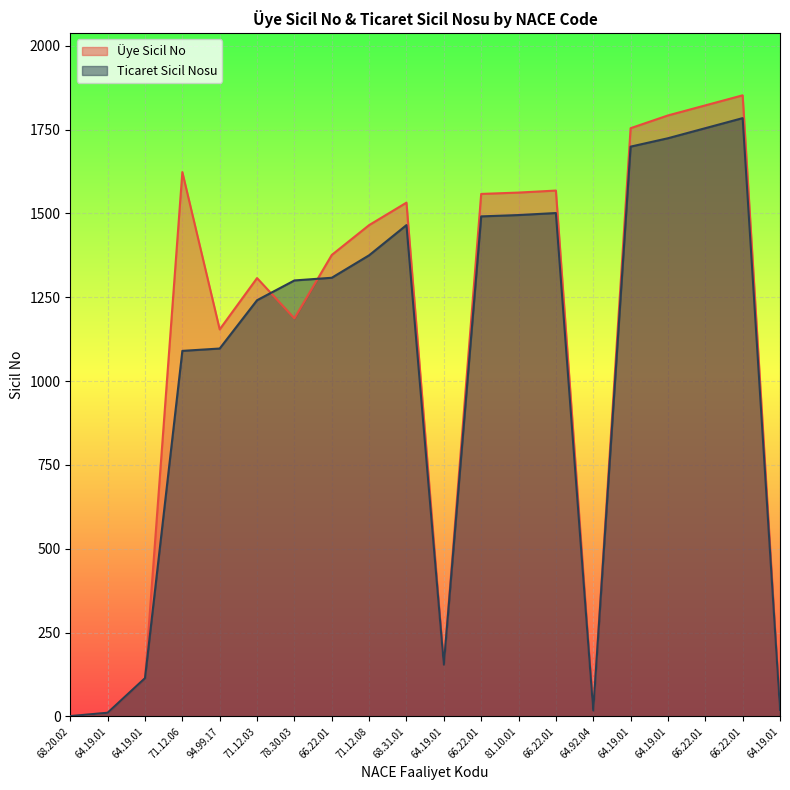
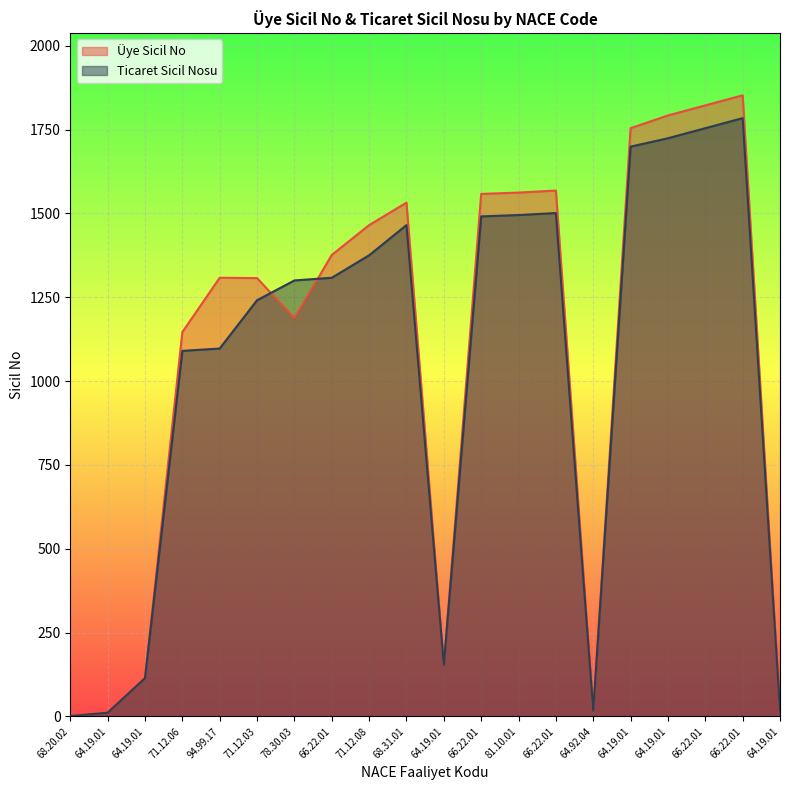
  {
    "Üye Sicil No": {
-     "71.12.06": 1620,
-     "94.99.17": 1150,
+     "71.12.06": 1150,
+     "94.99.17": 1310,
      "71.12.03": 1310,
      "78.30.03": 1190,
      "71.12.08": 1470,
      "68.31.01": 1530,
      "81.10.01": 1560
    },
    "Ticaret Sicil Nosu": {
      "71.12.06": 1090,
      "94.99.17": 1100,
      "71.12.03": 1240,
      "78.30.03": 1300,
      "71.12.08": 1380,
      "68.31.01": 1470,
      "81.10.01": 1500
    }
  }
